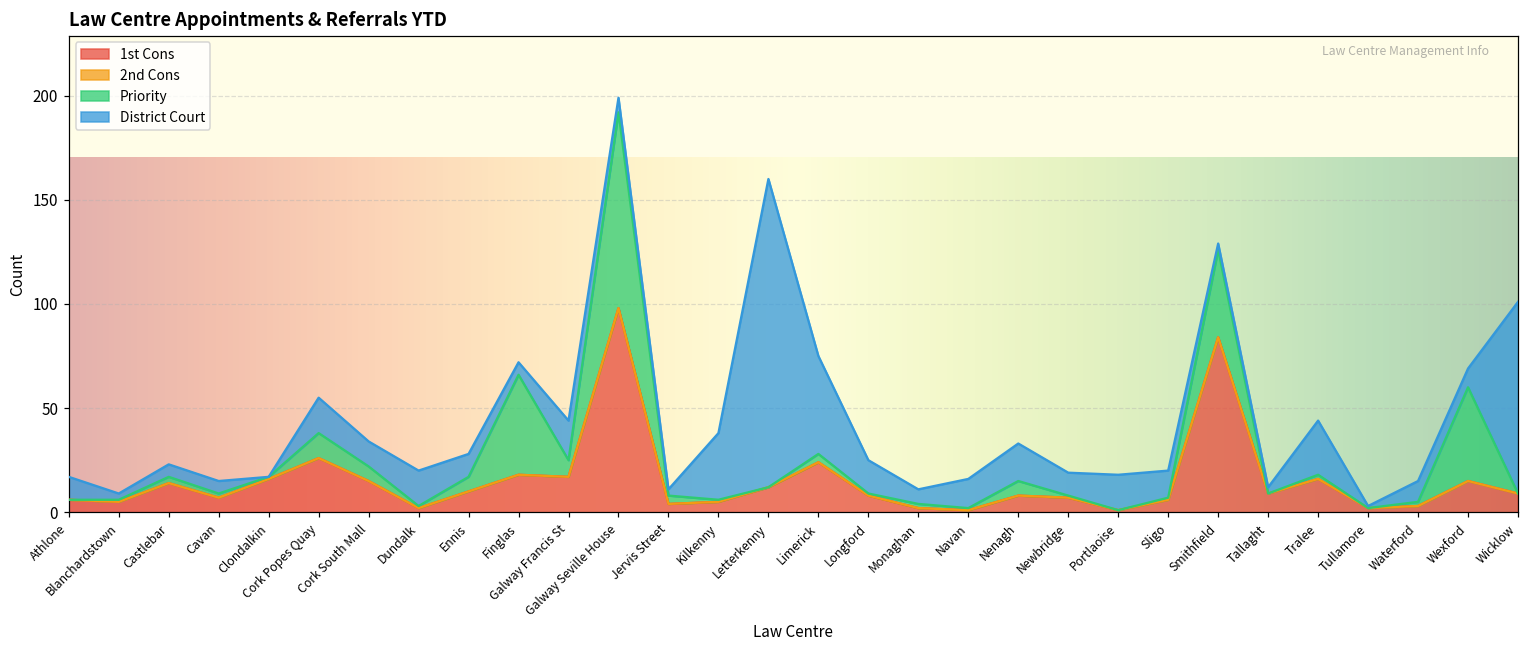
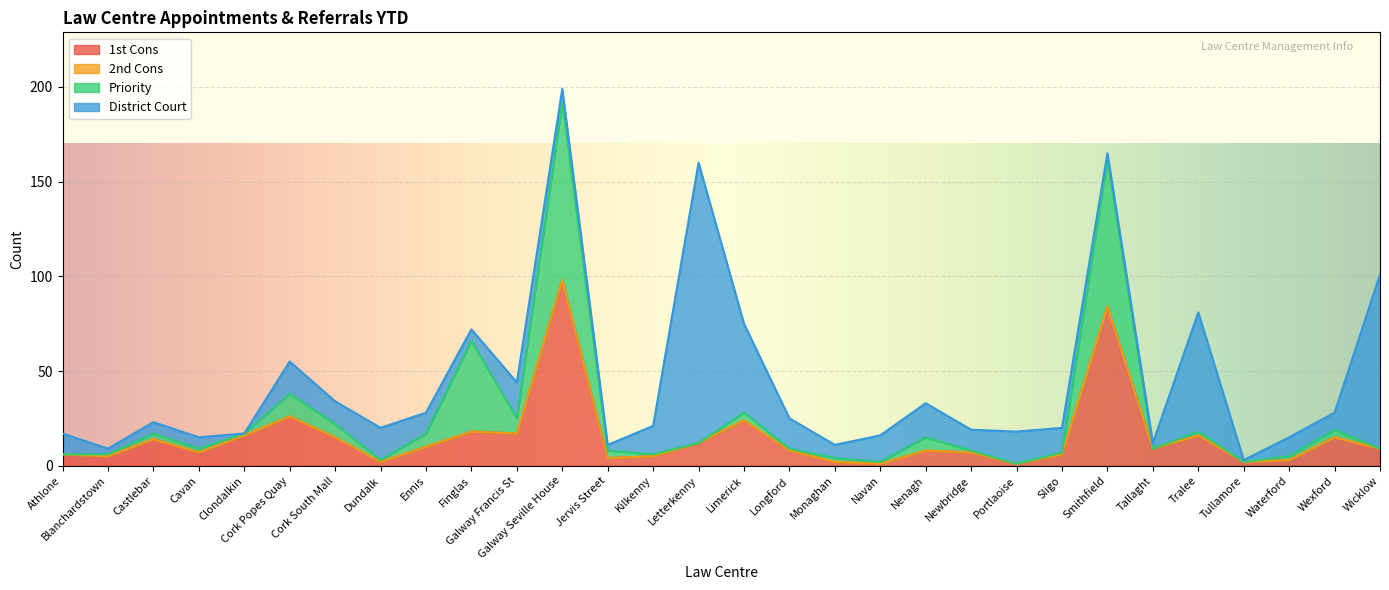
  {
    "2nd Cons": {
      "Castlebar": 14,
      "Cavan": 7,
      "Cork Popes Quay": 26,
      "Cork South Mall": 15,
      "Ennis": 10,
      "Finglas": 18,
      "Galway Francis St": 17,
      "Galway Seville House": 98,
      "Jervis Street": 4,
      "Limerick": 24,
      "Monaghan": 2,
      "Nenagh": 8,
      "Smithfield": 84,
      "Tralee": 16,
      "Waterford": 3,
      "Wexford": 15
    },
    "Priority": {
      "Castlebar": 3,
      "Cavan": 2,
      "Cork Popes Quay": 12,
      "Cork South Mall": 7,
      "Ennis": 7,
      "Finglas": 48,
      "Galway Francis St": 8,
      "Galway Seville House": 94,
      "Jervis Street": 4,
      "Limerick": 4,
      "Monaghan": 2,
      "Nenagh": 7,
-     "Smithfield": 42,
+     "Smithfield": 78,
      "Tralee": 2,
      "Waterford": 2,
-     "Wexford": 45
+     "Wexford": 4
    },
    "District Court": {
      "Athlone": 11,
      "Blanchardstown": 3,
      "Castlebar": 6,
      "Cavan": 6,
      "Cork Popes Quay": 17,
      "Cork South Mall": 12,
      "Dundalk": 17,
      "Ennis": 11,
      "Finglas": 6,
      "Galway Francis St": 19,
      "Galway Seville House": 7,
      "Jervis Street": 3,
-     "Kilkenny": 32,
+     "Kilkenny": 15,
      "Letterkenny": 148,
      "Limerick": 47,
      "Longford": 16,
      "Monaghan": 7,
      "Navan": 14,
      "Nenagh": 18,
      "Newbridge": 11,
      "Portlaoise": 17,
      "Sligo": 13,
      "Smithfield": 3,
      "Tallaght": 3,
-     "Tralee": 26,
+     "Tralee": 63,
      "Waterford": 10,
      "Wexford": 9,
      "Wicklow": 92
    }
  }
